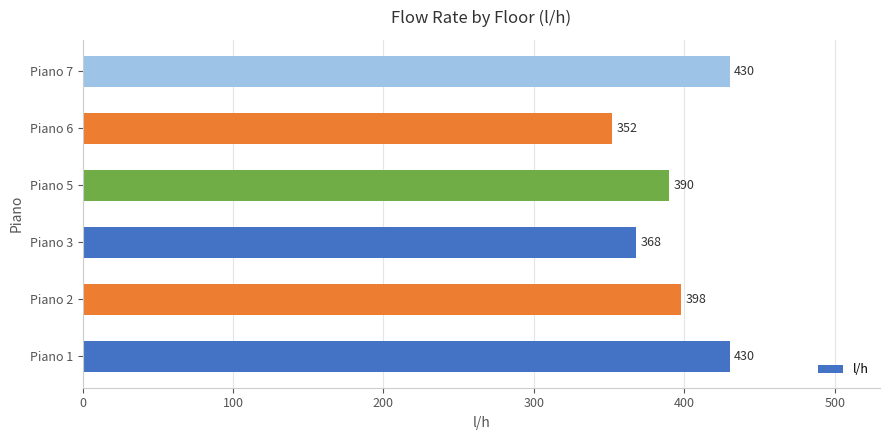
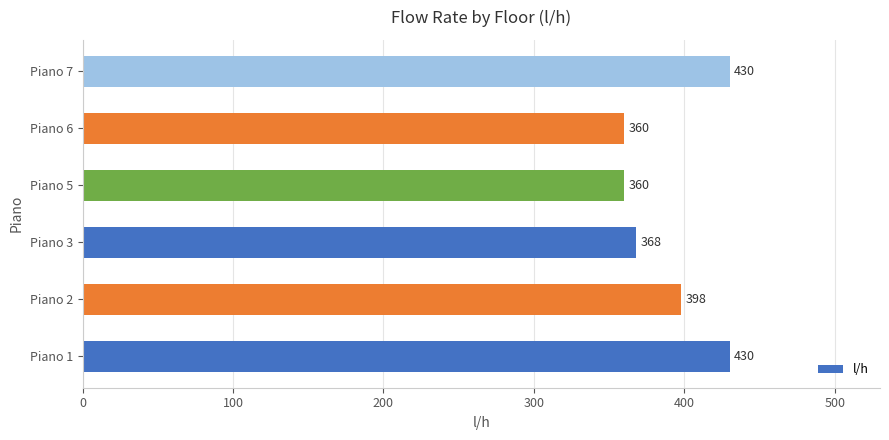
  {
    "Piano 7": 430,
-   "Piano 6": 352,
-   "Piano 5": 390,
+   "Piano 6": 360,
+   "Piano 5": 360,
    "Piano 3": 368,
    "Piano 2": 398,
    "Piano 1": 430
  }
